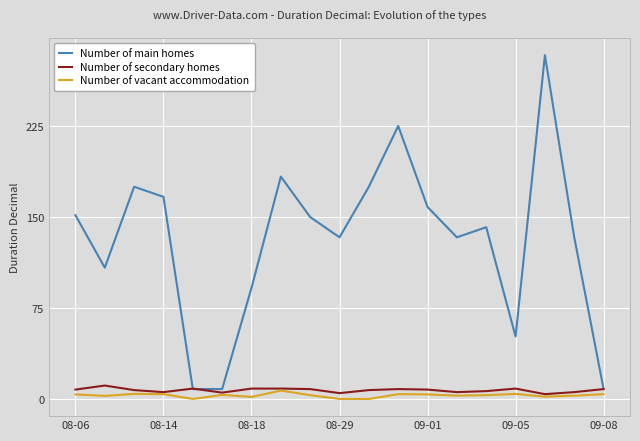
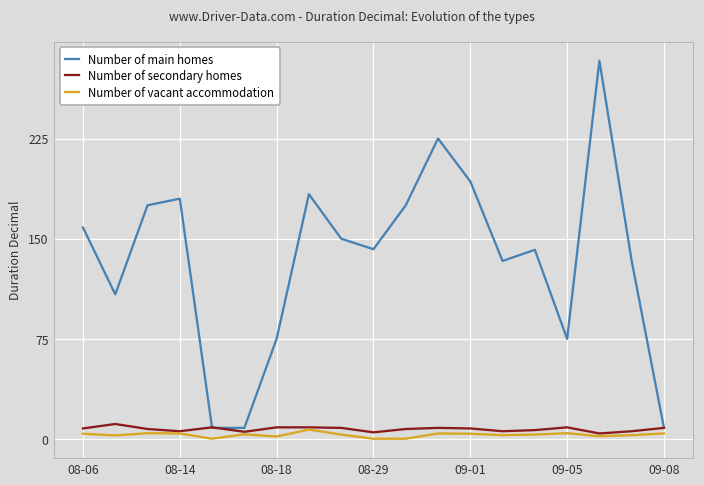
  {
    "Number of main homes": {
-     "08-06": 152,
-     "08-14": 167,
-     "08-18": 92,
-     "08-29": 133,
-     "09-01": 158,
-     "09-05": 52
+     "08-06": 158,
+     "08-14": 180,
+     "08-18": 75,
+     "08-29": 142,
+     "09-01": 193,
+     "09-05": 75
    },
    "Number of secondary homes": {
      "08-06": 8,
      "08-18": 9,
      "08-29": 5,
      "09-01": 8,
      "09-05": 9
    },
    "Number of vacant accommodation": {
      "08-06": 4,
      "08-18": 2,
      "08-29": 0,
      "09-01": 4,
      "09-05": 4,
      "09-08": 4
    }
  }
